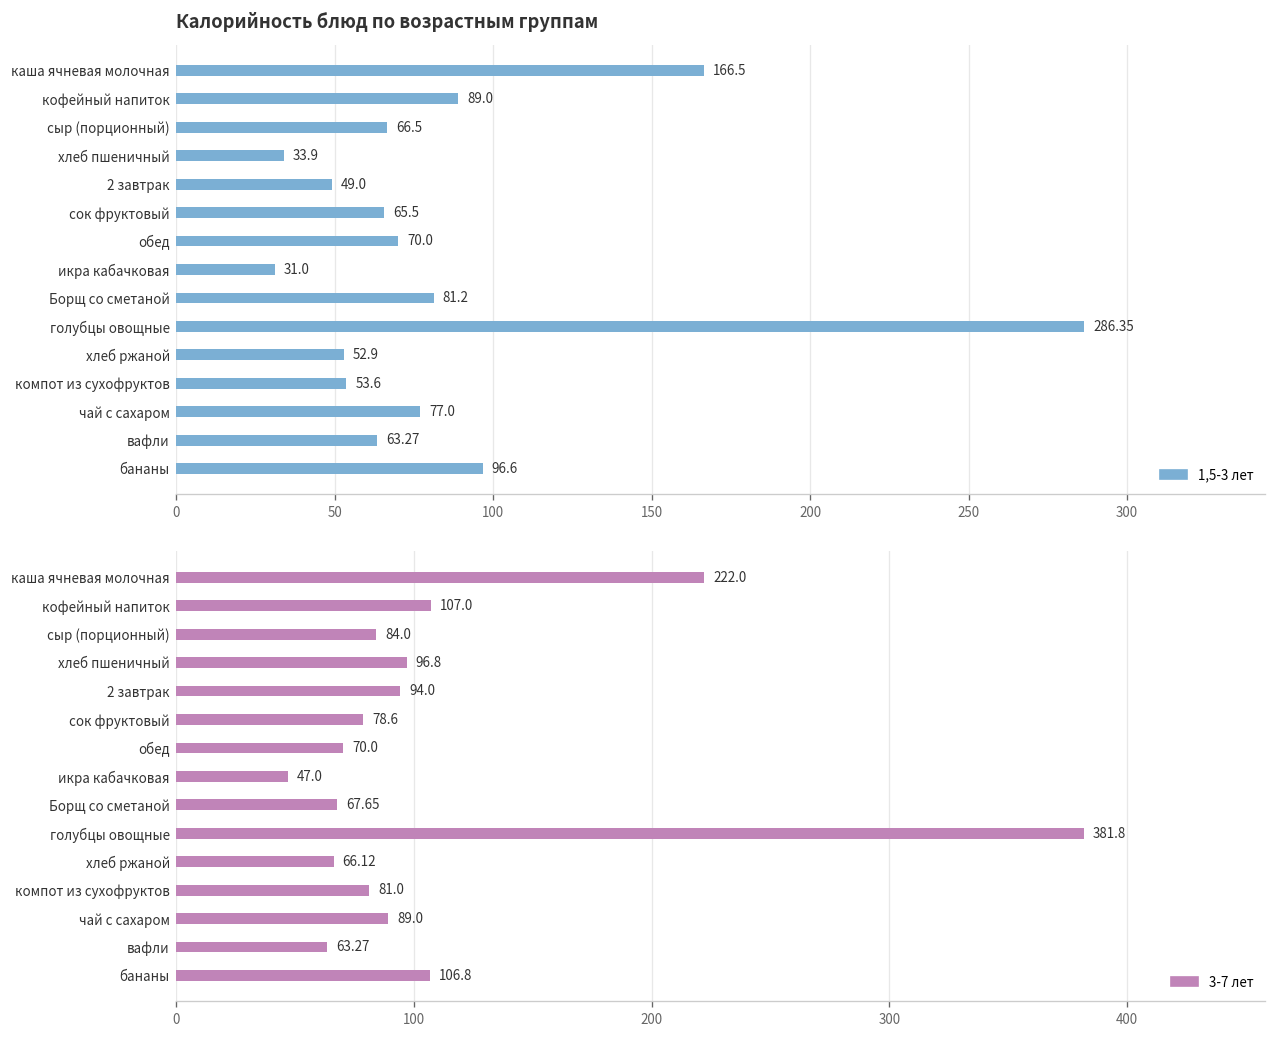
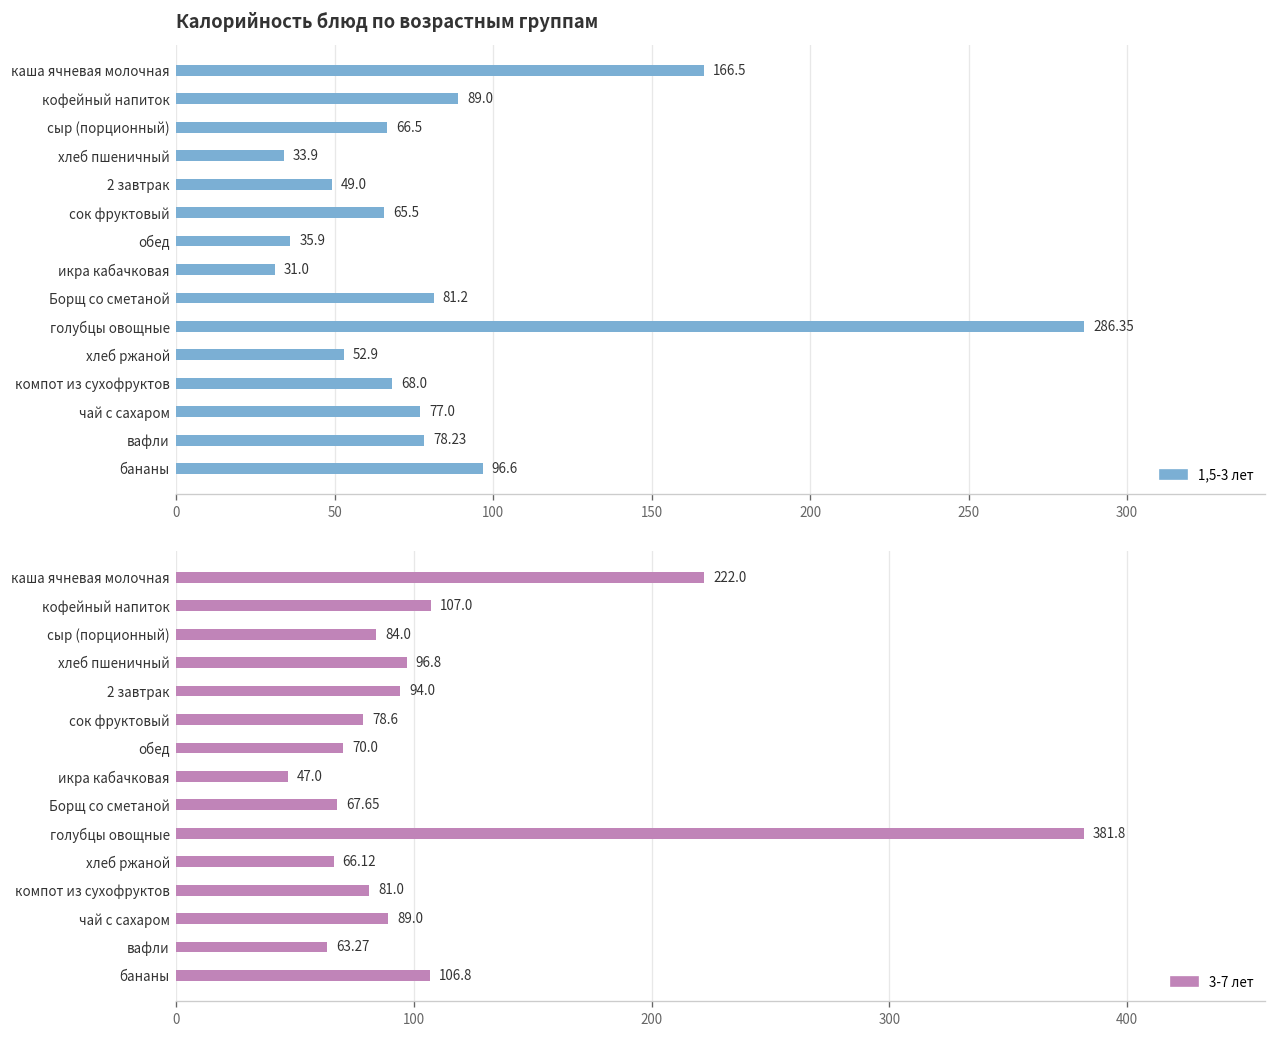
  {
    "Калорийность блюд по возрастным группам": {
      "каша ячневая молочная": 166.5,
      "кофейный напиток": 89.0,
      "сыр (порционный)": 66.5,
      "хлеб пшеничный": 33.9,
      "2 завтрак": 49.0,
      "сок фруктовый": 65.5,
-     "обед": 70.0,
+     "обед": 35.9,
      "икра кабачковая": 31.0,
      "Борщ со сметаной": 81.2,
      "голубцы овощные": 286.35,
      "хлеб ржаной": 52.9,
-     "компот из сухофруктов": 53.6,
+     "компот из сухофруктов": 68.0,
      "чай с сахаром": 77.0,
-     "вафли": 63.27,
+     "вафли": 78.23,
      "бананы": 96.6
    }
  }
